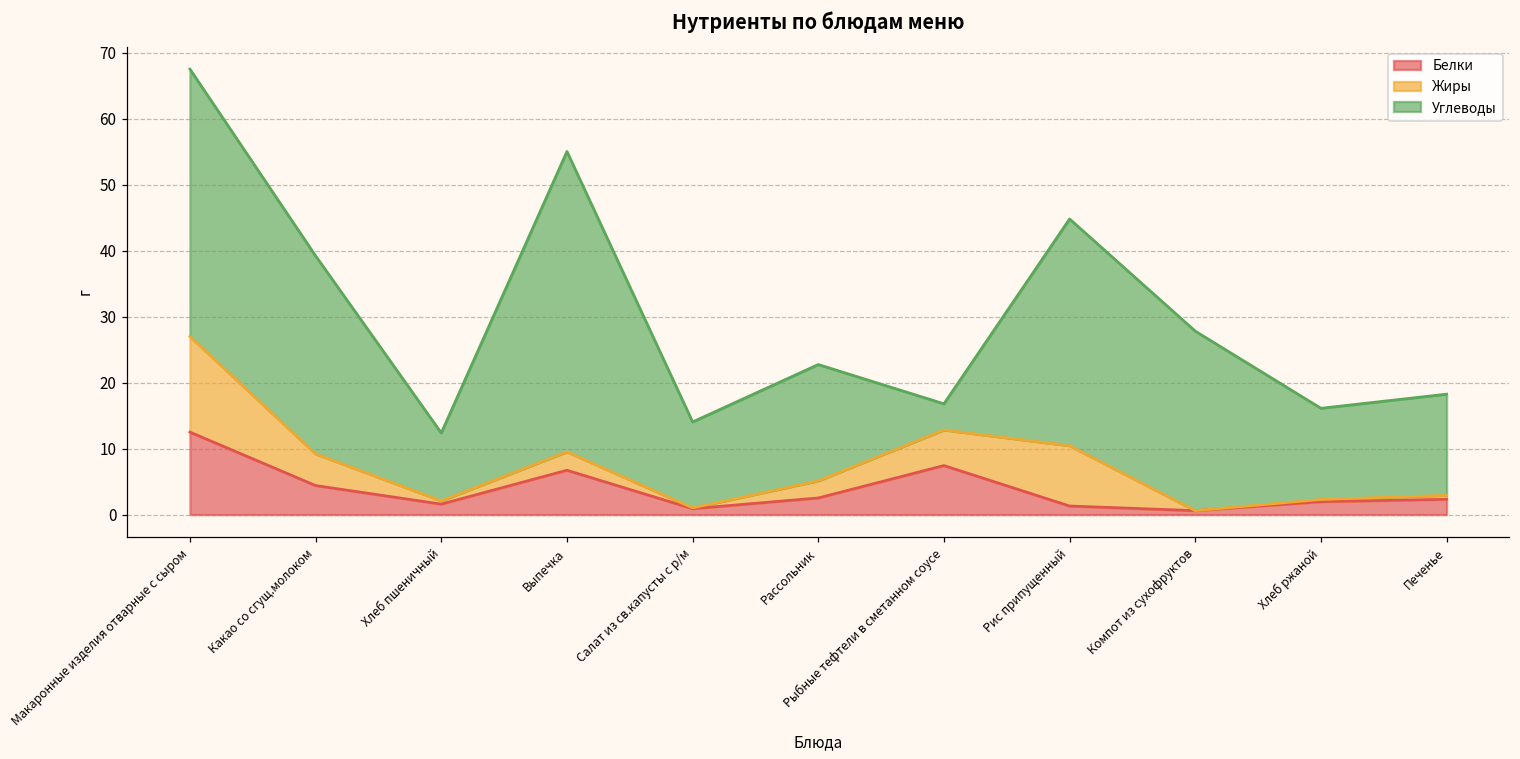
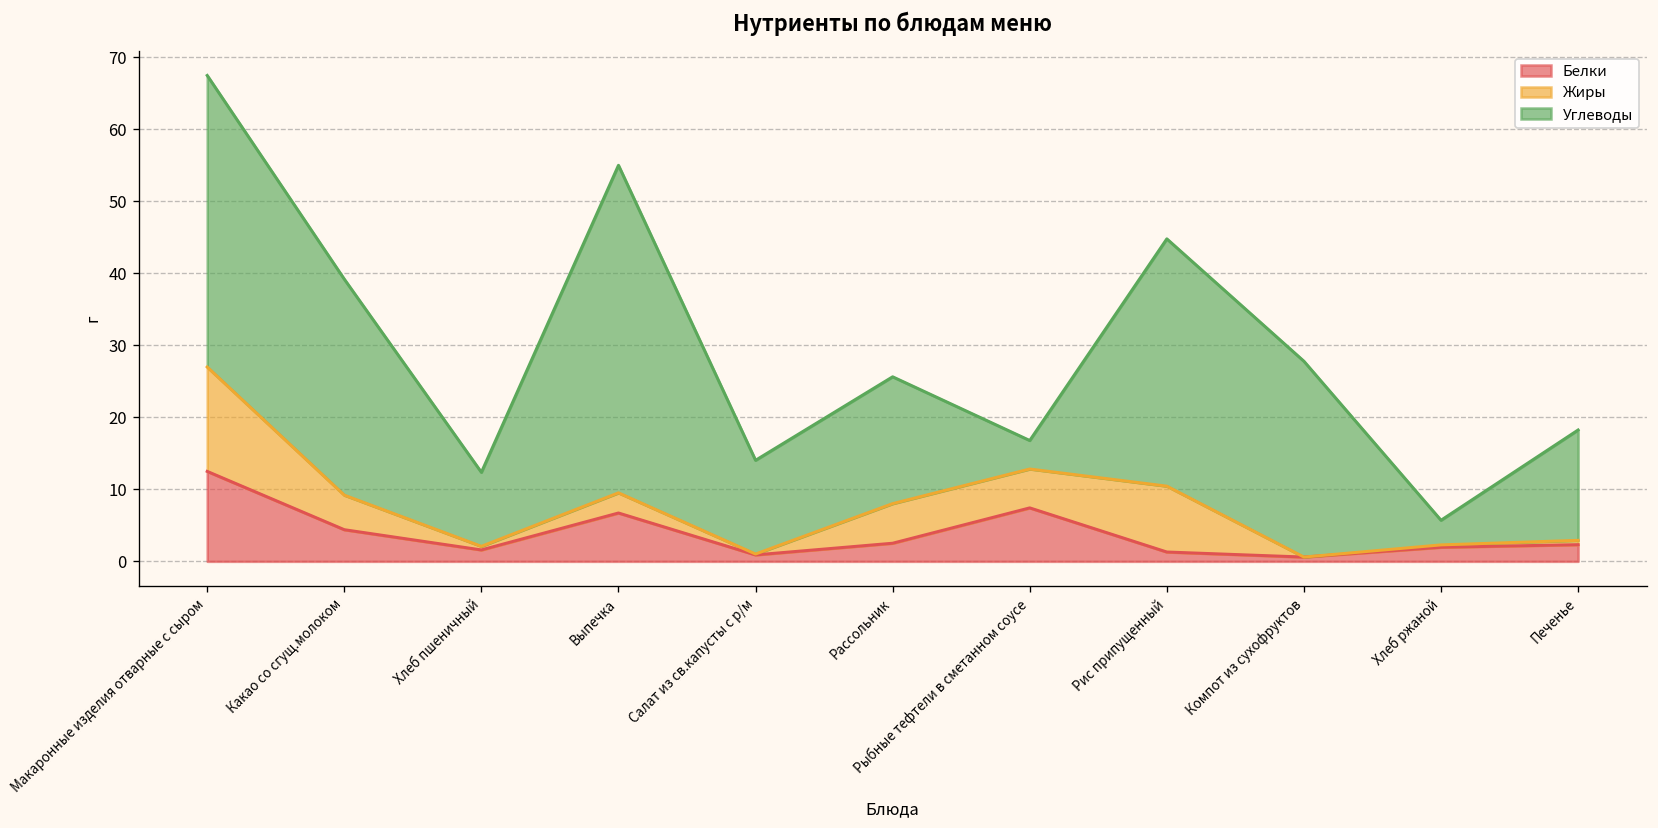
  {
    "Белки": {
      "Макаронные изделия отварные с сыром": 13,
      "Какао со сгущ.молоком": 4,
      "Хлеб пшеничный": 2,
      "Выпечка": 7,
      "Рассольник": 3,
      "Рыбные тефтели в сметанном соусе": 7,
      "Рис припущенный": 1,
      "Печенье": 2
    },
    "Жиры": {
      "Макаронные изделия отварные с сыром": 15,
      "Какао со сгущ.молоком": 5,
      "Хлеб пшеничный": 0,
      "Выпечка": 3,
-     "Рассольник": 3,
+     "Рассольник": 6,
      "Рыбные тефтели в сметанном соусе": 5,
      "Рис припущенный": 9,
      "Печенье": 1
    },
    "Углеводы": {
      "Макаронные изделия отварные с сыром": 41,
      "Какао со сгущ.молоком": 30,
      "Хлеб пшеничный": 10,
      "Выпечка": 46,
      "Салат из св.капусты с р/м": 13,
      "Рассольник": 18,
      "Рыбные тефтели в сметанном соусе": 4,
      "Рис припущенный": 34,
      "Компот из сухофруктов": 27,
-     "Хлеб ржаной": 14,
+     "Хлеб ржаной": 3,
      "Печенье": 15
    }
  }
